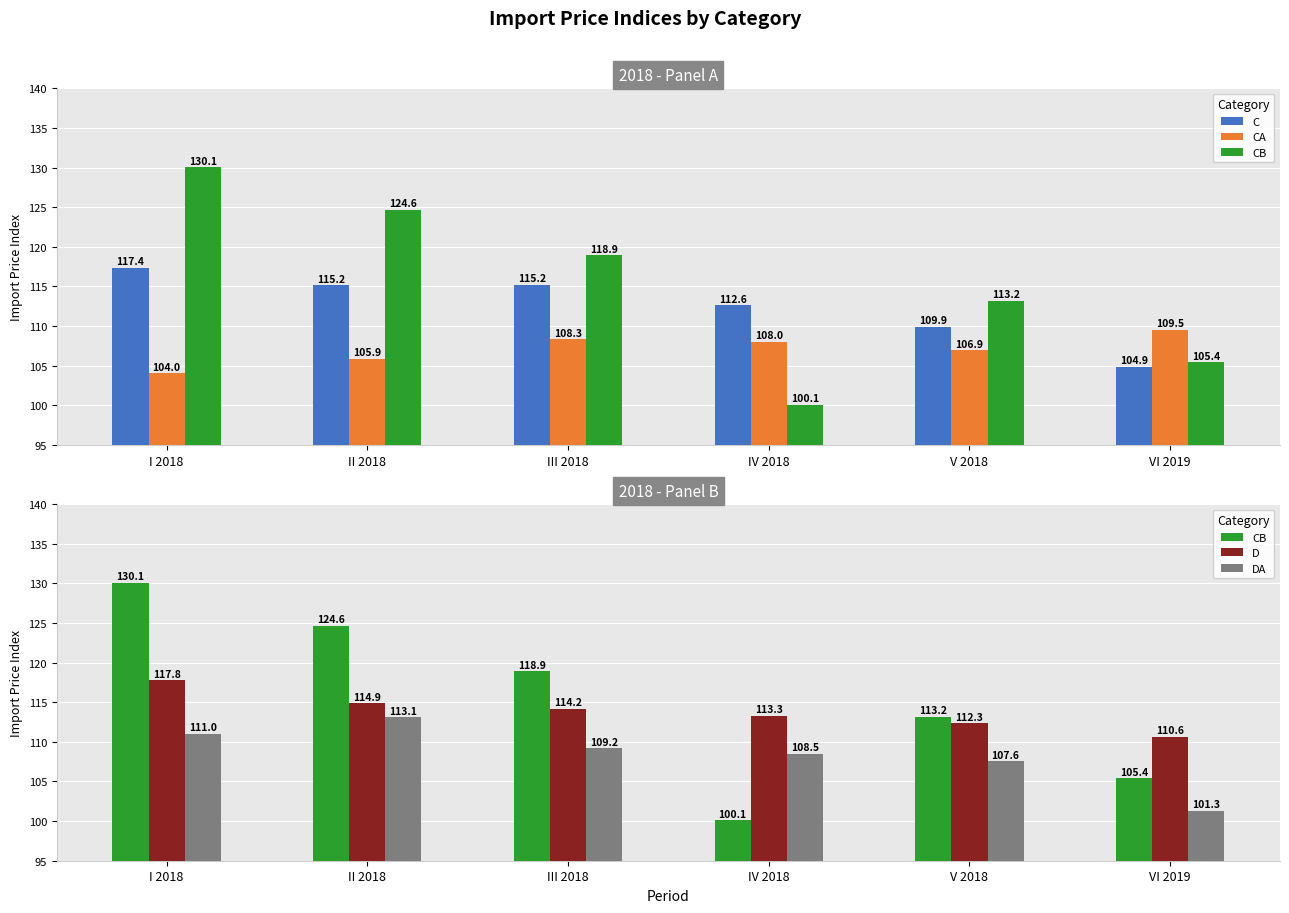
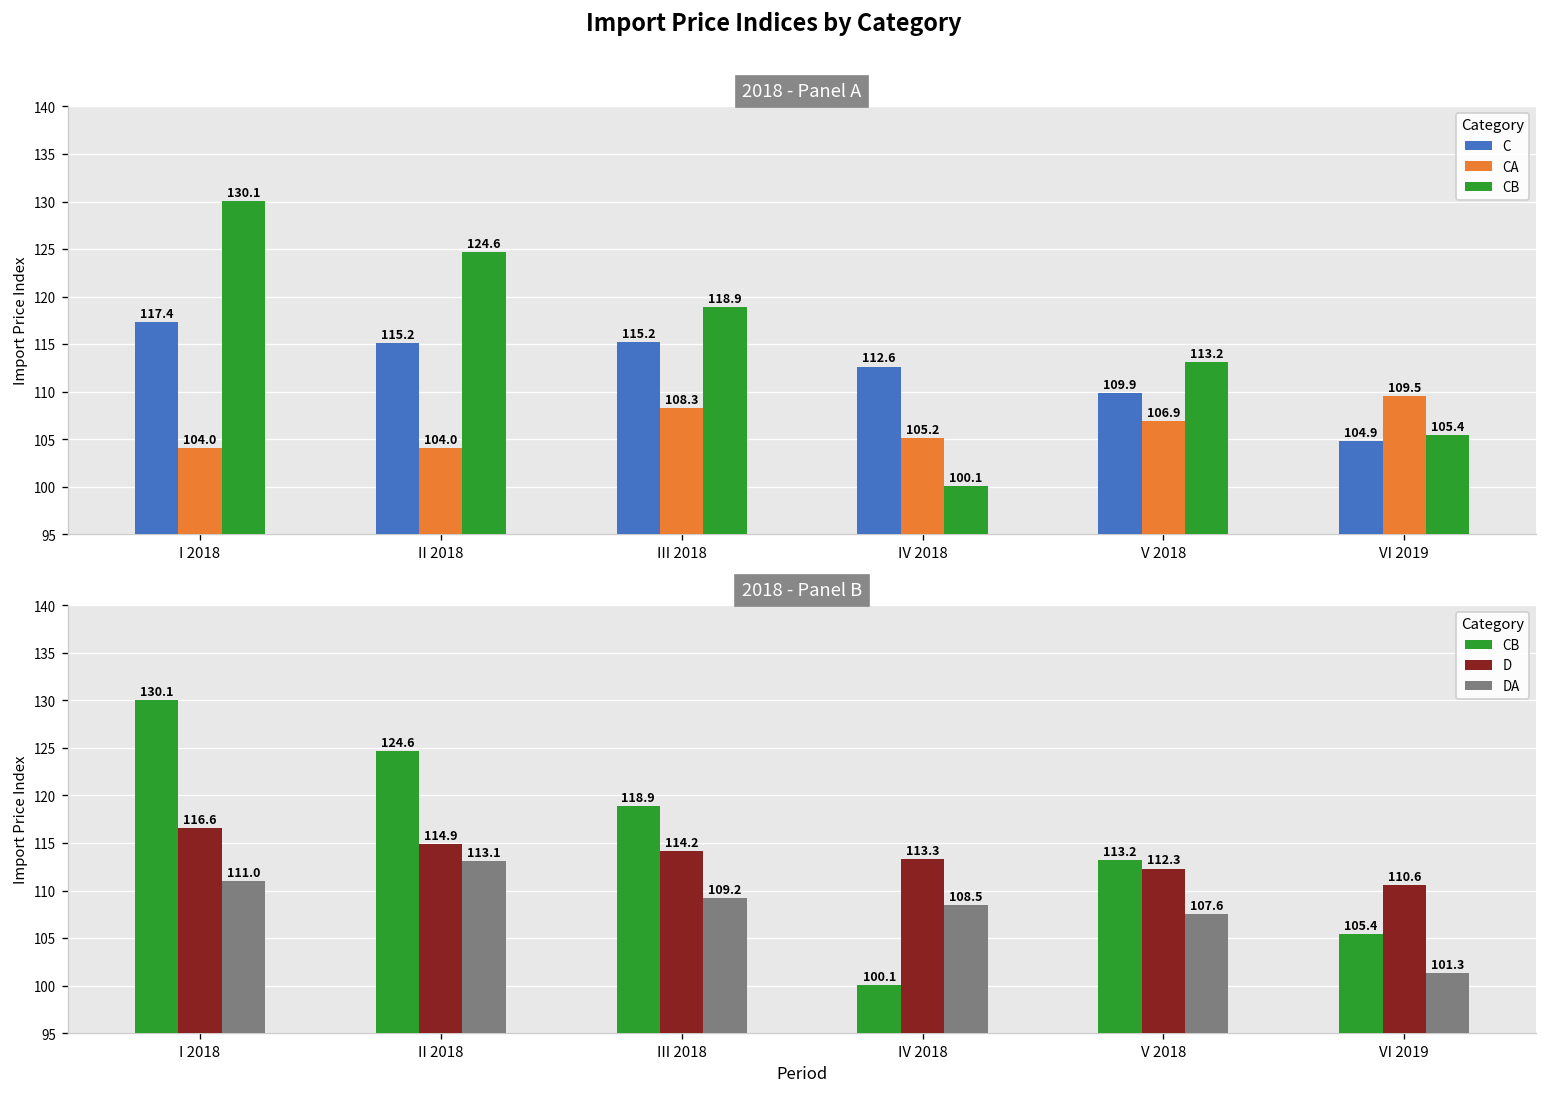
  {
    "2018 - Panel A": {
      "C": {
        "I 2018": 117.4,
        "II 2018": 115.2,
        "III 2018": 115.2,
        "IV 2018": 112.6,
        "V 2018": 109.9,
        "VI 2019": 104.9
      },
      "CA": {
        "I 2018": 104.0,
-       "II 2018": 105.9,
+       "II 2018": 104.0,
        "III 2018": 108.3,
-       "IV 2018": 108.0,
+       "IV 2018": 105.2,
        "V 2018": 106.9,
        "VI 2019": 109.5
      },
      "CB": {
        "I 2018": 130.1,
        "II 2018": 124.6,
        "III 2018": 118.9,
        "IV 2018": 100.1,
        "V 2018": 113.2,
        "VI 2019": 105.4
      }
    },
    "2018 - Panel B": {
      "CB": {
        "I 2018": 130.1,
        "II 2018": 124.6,
        "III 2018": 118.9,
        "IV 2018": 100.1,
        "V 2018": 113.2,
        "VI 2019": 105.4
      },
      "D": {
-       "I 2018": 117.8,
+       "I 2018": 116.6,
        "II 2018": 114.9,
        "III 2018": 114.2,
        "IV 2018": 113.3,
        "V 2018": 112.3,
        "VI 2019": 110.6
      },
      "DA": {
        "I 2018": 111.0,
        "II 2018": 113.1,
        "III 2018": 109.2,
        "IV 2018": 108.5,
        "V 2018": 107.6,
        "VI 2019": 101.3
      }
    }
  }
